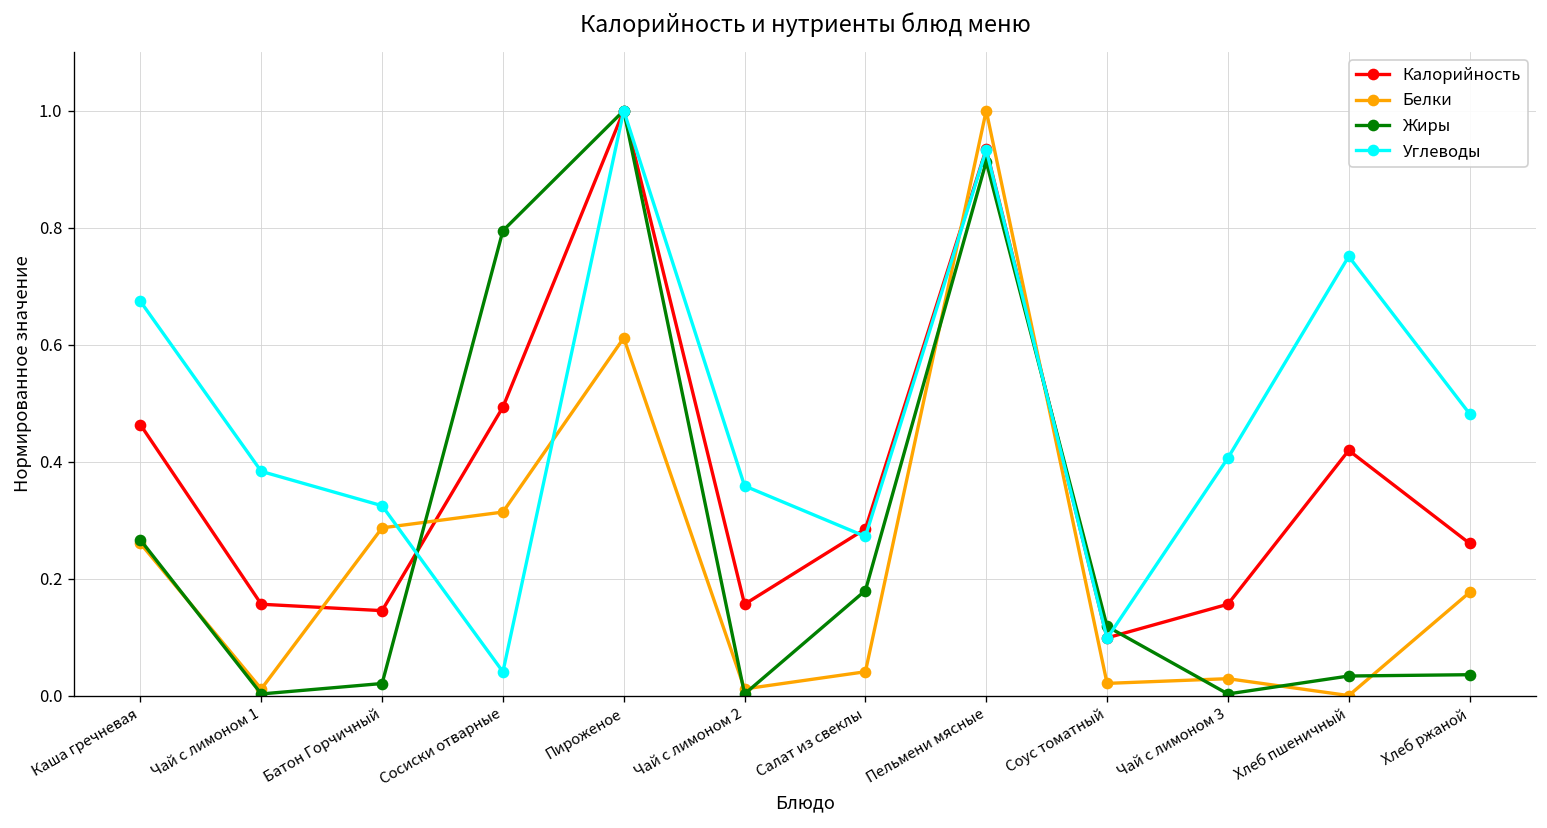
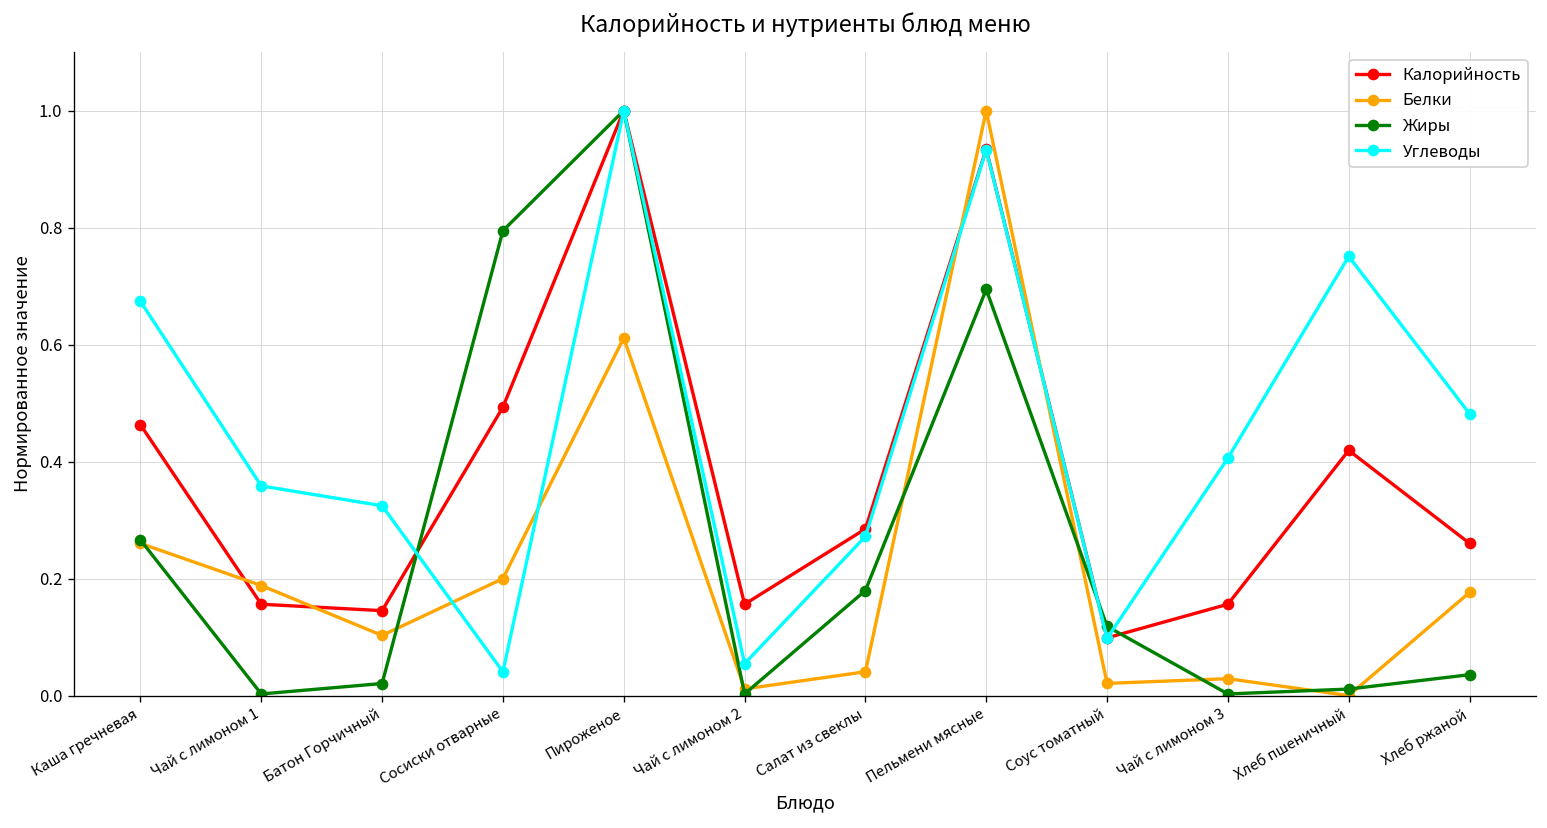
  {
    "Калорийность": {
      "Каша гречневая": 0.46,
      "Чай с лимоном 1": 0.16,
      "Батон Горчичный": 0.15,
      "Сосиски отварные": 0.49,
      "Чай с лимоном 2": 0.16,
      "Салат из свеклы": 0.28,
      "Чай с лимоном 3": 0.16,
      "Хлеб пшеничный": 0.42,
      "Хлеб ржаной": 0.26
    },
    "Белки": {
      "Каша гречневая": 0.26,
-     "Чай с лимоном 1": 0.01,
-     "Батон Горчичный": 0.29,
-     "Сосиски отварные": 0.31,
+     "Чай с лимоном 1": 0.19,
+     "Батон Горчичный": 0.10,
+     "Сосиски отварные": 0.20,
      "Пироженое": 0.61,
      "Чай с лимоном 2": 0.01,
      "Салат из свеклы": 0.04,
      "Пельмени мясные": 1.00,
      "Соус томатный": 0.02,
      "Чай с лимоном 3": 0.03,
      "Хлеб пшеничный": 0.00,
      "Хлеб ржаной": 0.18
    },
    "Жиры": {
      "Каша гречневая": 0.27,
      "Чай с лимоном 1": 0.00,
      "Батон Горчичный": 0.02,
      "Сосиски отварные": 0.79,
      "Чай с лимоном 2": 0.00,
      "Салат из свеклы": 0.18,
-     "Пельмени мясные": 0.91,
+     "Пельмени мясные": 0.69,
      "Соус томатный": 0.12,
      "Чай с лимоном 3": 0.00,
-     "Хлеб пшеничный": 0.03,
+     "Хлеб пшеничный": 0.01,
      "Хлеб ржаной": 0.04
    },
    "Углеводы": {
      "Каша гречневая": 0.67,
-     "Чай с лимоном 1": 0.38,
+     "Чай с лимоном 1": 0.36,
      "Батон Горчичный": 0.32,
      "Сосиски отварные": 0.04,
-     "Чай с лимоном 2": 0.36,
+     "Чай с лимоном 2": 0.05,
      "Салат из свеклы": 0.27,
      "Чай с лимоном 3": 0.41,
      "Хлеб пшеничный": 0.75,
      "Хлеб ржаной": 0.48
    }
  }
